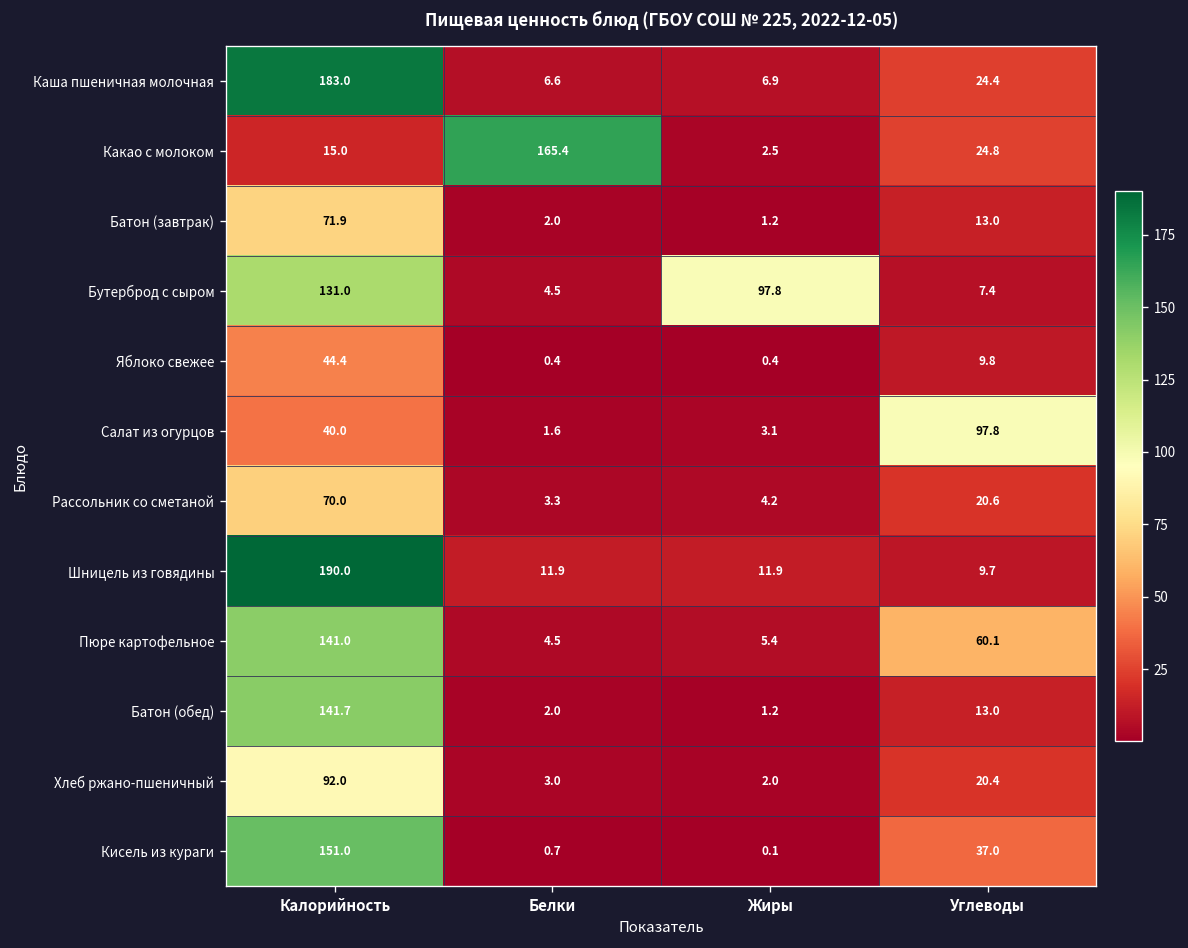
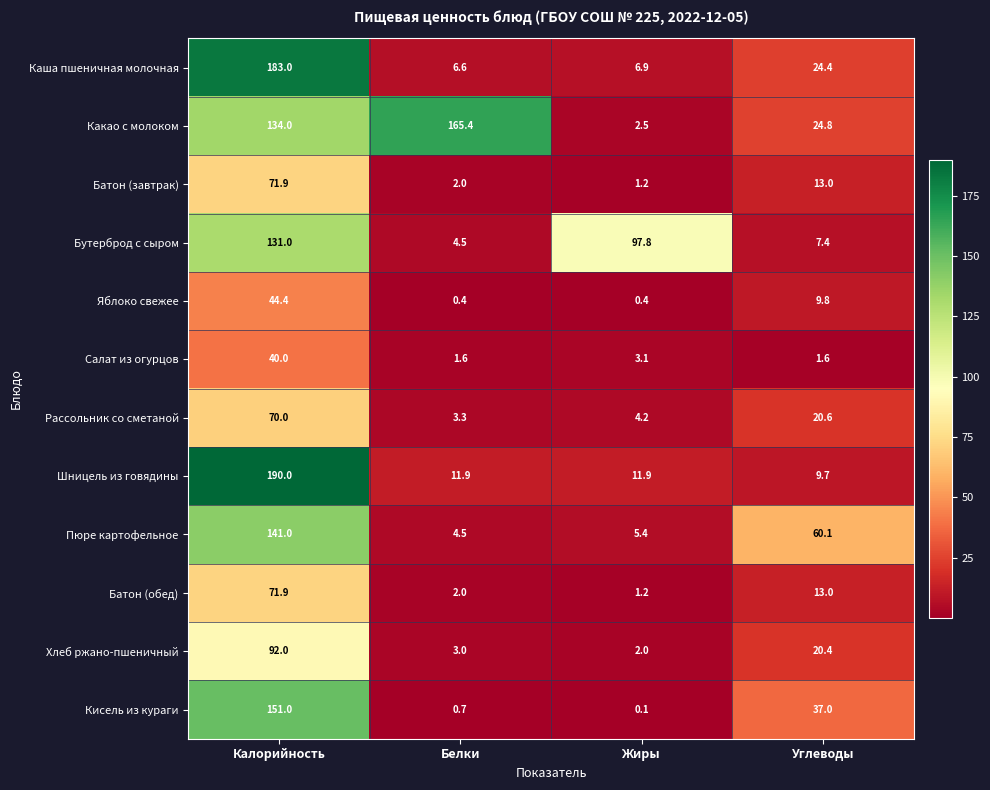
  {
    "Каша пшеничная молочная": {
      "Калорийность": 183.0,
      "Белки": 6.6,
      "Жиры": 6.9,
      "Углеводы": 24.4
    },
    "Какао с молоком": {
-     "Калорийность": 15.0,
+     "Калорийность": 134.0,
      "Белки": 165.4,
      "Жиры": 2.5,
      "Углеводы": 24.8
    },
    "Батон (завтрак)": {
      "Калорийность": 71.9,
      "Белки": 2.0,
      "Жиры": 1.2,
      "Углеводы": 13.0
    },
    "Бутерброд с сыром": {
      "Калорийность": 131.0,
      "Белки": 4.5,
      "Жиры": 97.8,
      "Углеводы": 7.4
    },
    "Яблоко свежее": {
      "Калорийность": 44.4,
      "Белки": 0.4,
      "Жиры": 0.4,
      "Углеводы": 9.8
    },
    "Салат из огурцов": {
      "Калорийность": 40.0,
      "Белки": 1.6,
      "Жиры": 3.1,
-     "Углеводы": 97.8
+     "Углеводы": 1.6
    },
    "Рассольник со сметаной": {
      "Калорийность": 70.0,
      "Белки": 3.3,
      "Жиры": 4.2,
      "Углеводы": 20.6
    },
    "Шницель из говядины": {
      "Калорийность": 190.0,
      "Белки": 11.9,
      "Жиры": 11.9,
      "Углеводы": 9.7
    },
    "Пюре картофельное": {
      "Калорийность": 141.0,
      "Белки": 4.5,
      "Жиры": 5.4,
      "Углеводы": 60.1
    },
    "Батон (обед)": {
-     "Калорийность": 141.7,
+     "Калорийность": 71.9,
      "Белки": 2.0,
      "Жиры": 1.2,
      "Углеводы": 13.0
    },
    "Хлеб ржано-пшеничный": {
      "Калорийность": 92.0,
      "Белки": 3.0,
      "Жиры": 2.0,
      "Углеводы": 20.4
    },
    "Кисель из кураги": {
      "Калорийность": 151.0,
      "Белки": 0.7,
      "Жиры": 0.1,
      "Углеводы": 37.0
    }
  }
